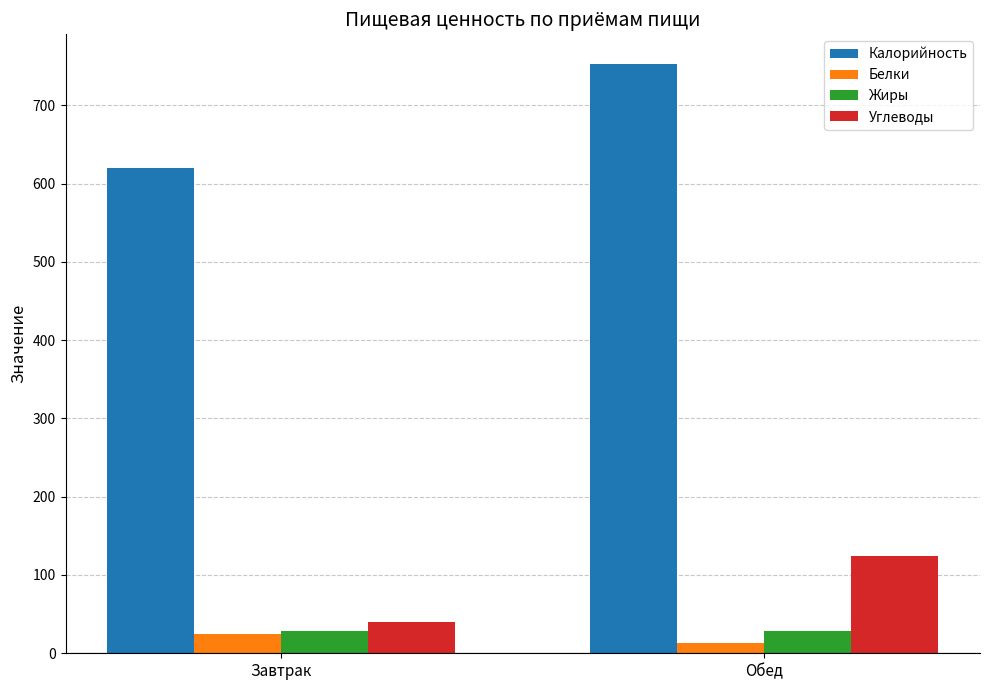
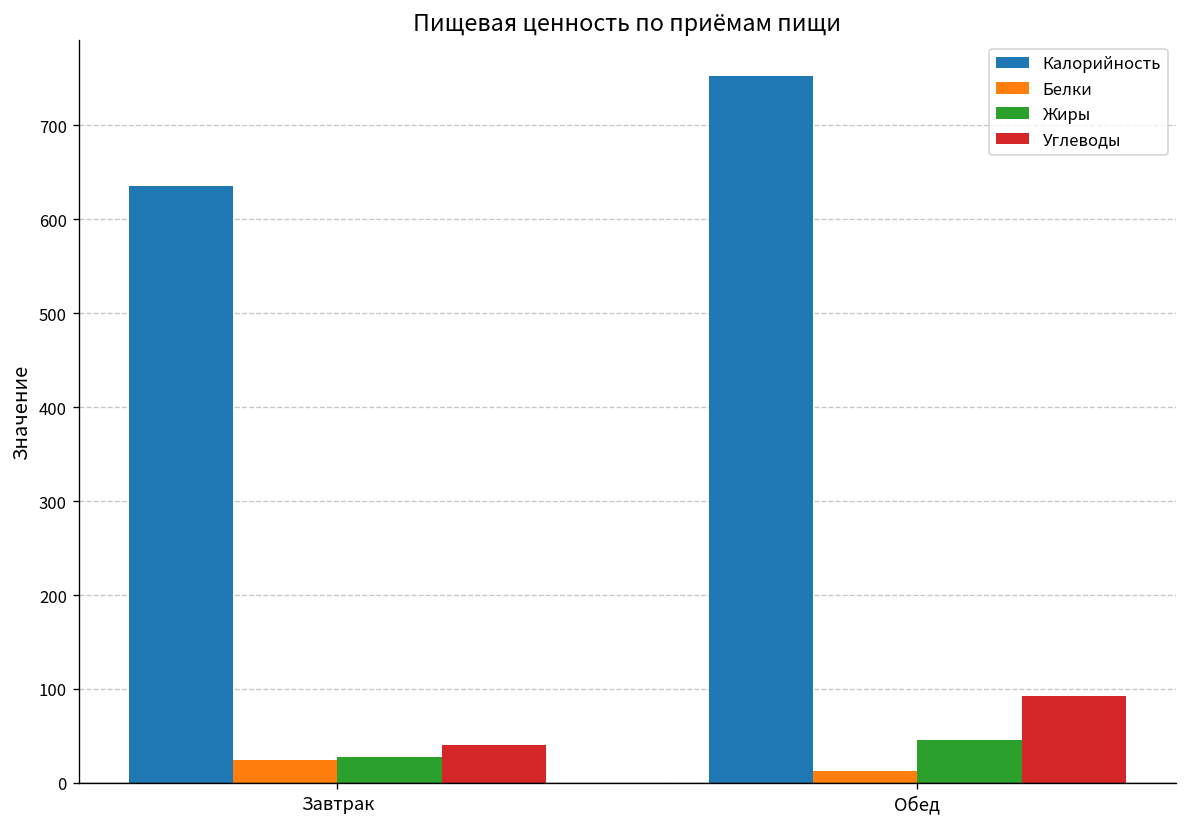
  {
    "Калорийность": {
-     "Завтрак": 620,
+     "Завтрак": 640,
      "Обед": 750
    },
    "Белки": {
      "Завтрак": 20,
      "Обед": 10
    },
    "Жиры": {
      "Завтрак": 30,
-     "Обед": 30
+     "Обед": 50
    },
    "Углеводы": {
      "Завтрак": 40,
-     "Обед": 120
+     "Обед": 90
    }
  }
